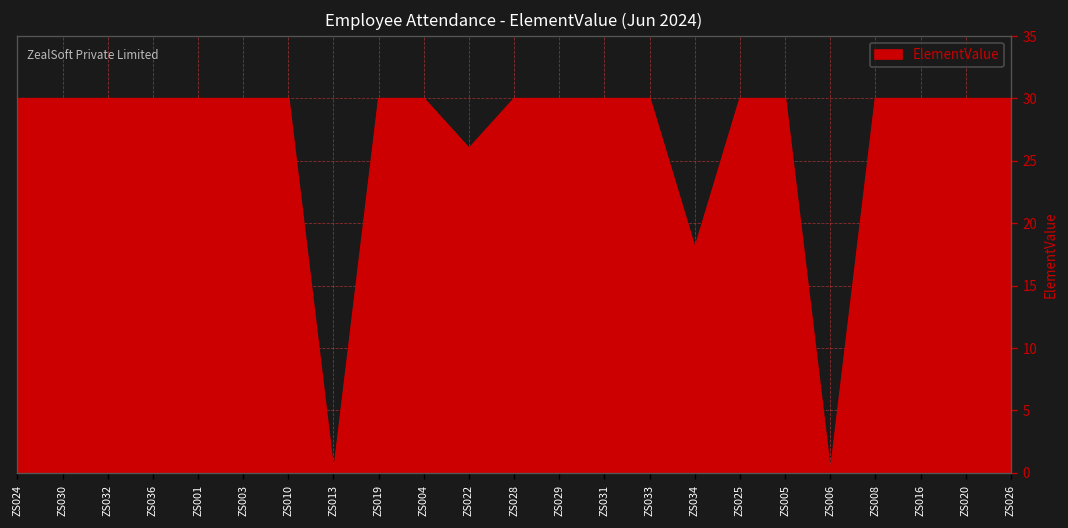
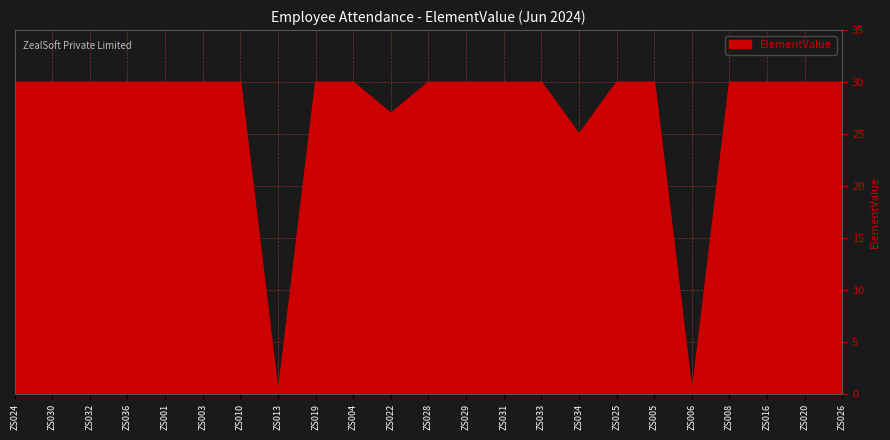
  {
    "ZS024": 30,
    "ZS030": 30,
    "ZS032": 30,
    "ZS036": 30,
    "ZS001": 30,
    "ZS003": 30,
    "ZS010": 30,
    "ZS013": 0,
    "ZS019": 30,
    "ZS004": 30,
-   "ZS022": 26,
+   "ZS022": 27,
    "ZS028": 30,
    "ZS029": 30,
    "ZS031": 30,
    "ZS033": 30,
-   "ZS034": 18,
+   "ZS034": 25,
    "ZS025": 30,
    "ZS005": 30,
    "ZS006": 0,
    "ZS008": 30,
    "ZS016": 30,
    "ZS020": 30,
    "ZS026": 30
  }
